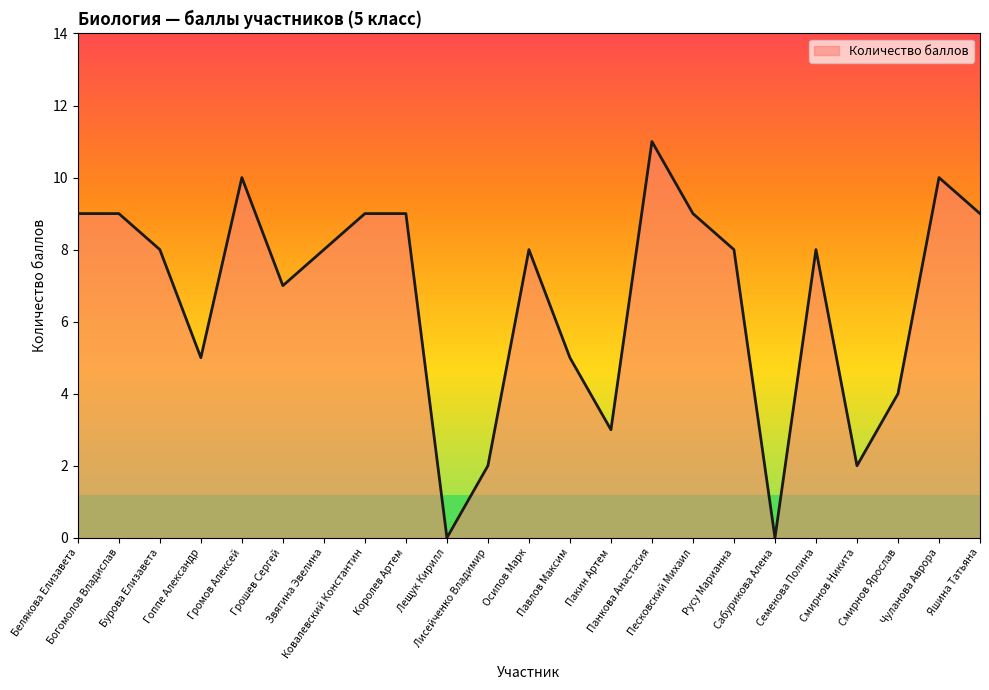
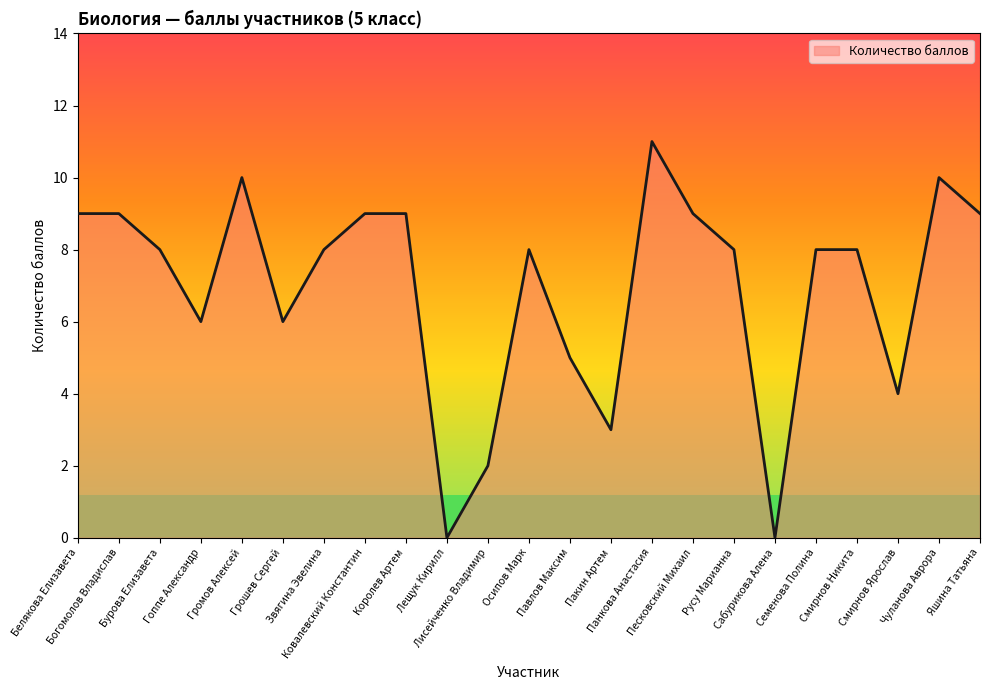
  {
    "Белякова Елизавета": 9,
    "Богомолов Владислав": 9,
    "Бурова Елизавета": 8,
-   "Гоппе Александр": 5,
+   "Гоппе Александр": 6,
    "Громов Алексей": 10,
-   "Грошев Сергей": 7,
+   "Грошев Сергей": 6,
    "Звягина Эвелина": 8,
    "Ковалевский Константин": 9,
    "Королев Артем": 9,
    "Лещук Кирилл": 0,
    "Лисейченко Владимир": 2,
    "Осипов Марк": 8,
    "Павлов Максим": 5,
    "Пакин Артем": 3,
    "Панкова Анастасия": 11,
    "Песковский Михаил": 9,
    "Русу Марианна": 8,
    "Сабурикова Алена": 0,
    "Семенова Полина": 8,
-   "Смирнов Никита": 2,
+   "Смирнов Никита": 8,
    "Смирнов Ярослав": 4,
    "Чуланова Аврора": 10,
    "Яшина Татьяна": 9
  }
